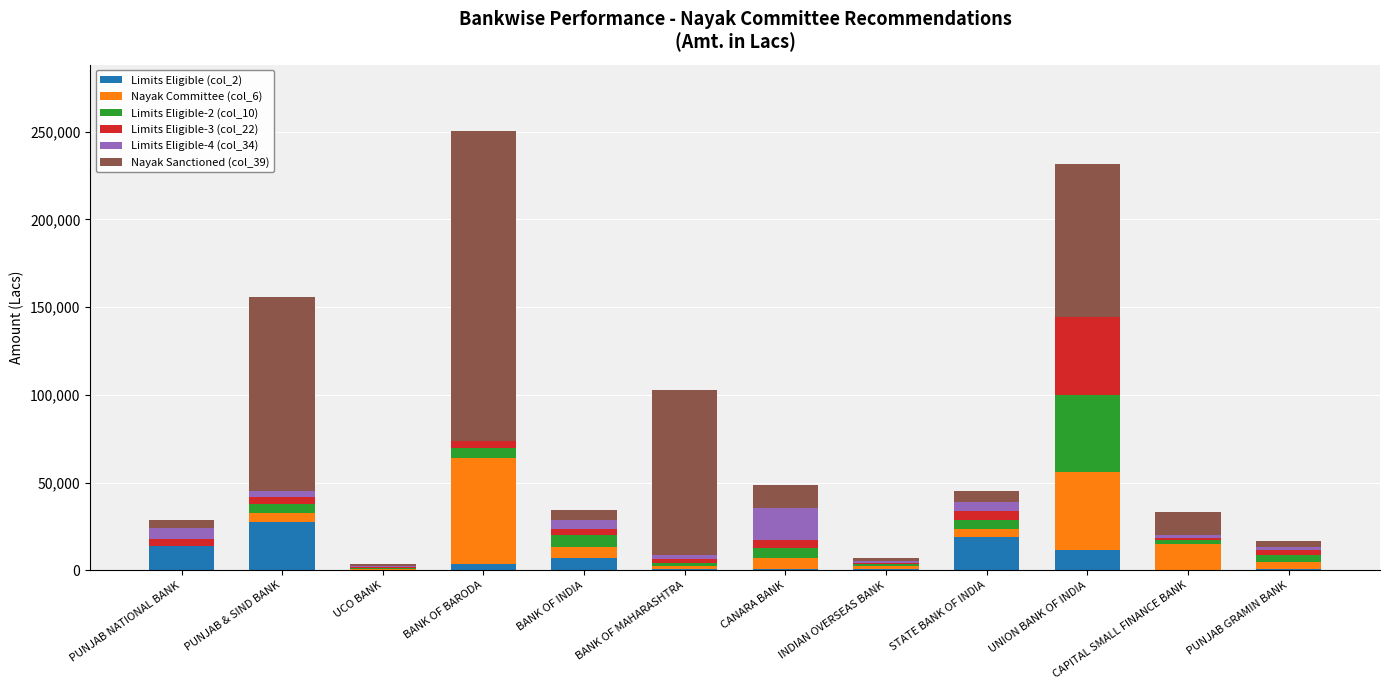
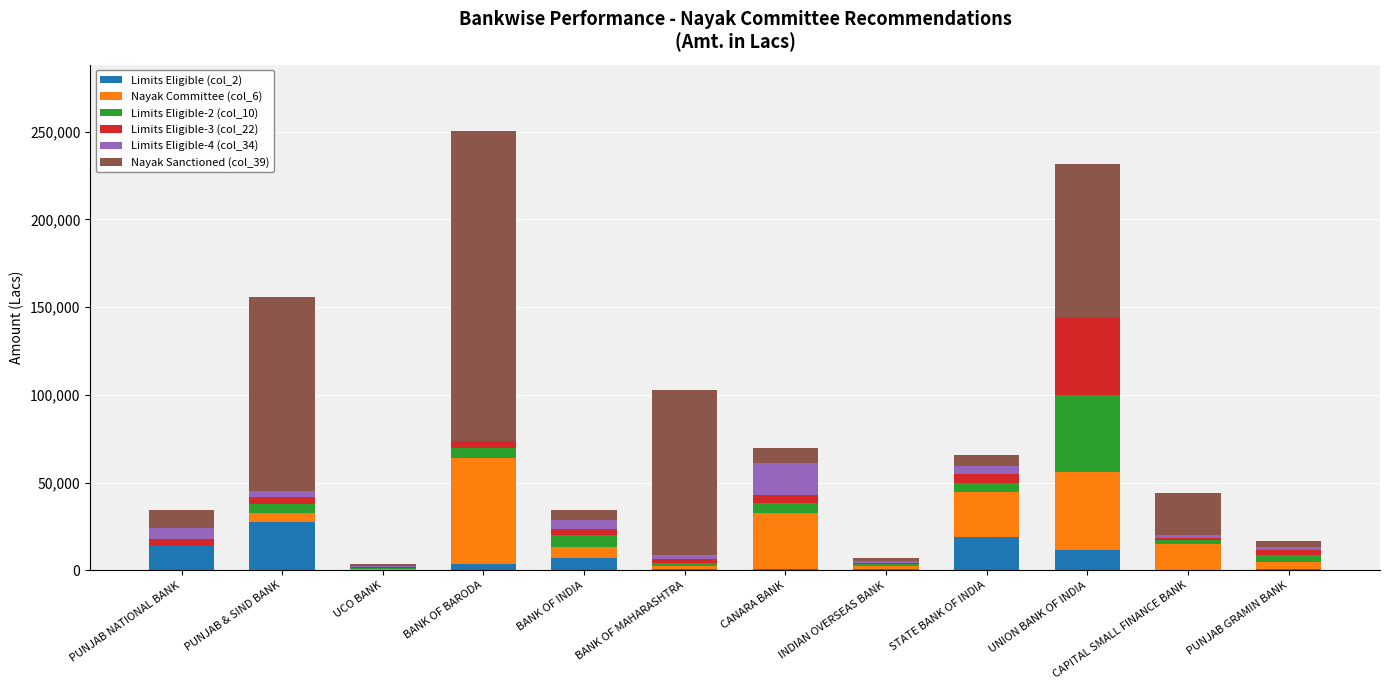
  {
    "Limits Eligible (col_2)": {
      "PUNJAB NATIONAL BANK": "14,000",
      "PUNJAB & SIND BANK": "28,000",
      "BANK OF BARODA": "4,000",
      "BANK OF INDIA": "7,000",
      "STATE BANK OF INDIA": "19,000",
      "UNION BANK OF INDIA": "12,000"
    },
    "Nayak Committee (col_6)": {
      "PUNJAB NATIONAL BANK": "0",
      "PUNJAB & SIND BANK": "5,000",
      "BANK OF BARODA": "61,000",
      "BANK OF INDIA": "7,000",
      "BANK OF MAHARASHTRA": "2,000",
-     "CANARA BANK": "6,000",
-     "STATE BANK OF INDIA": "5,000",
+     "CANARA BANK": "32,000",
+     "STATE BANK OF INDIA": "26,000",
      "UNION BANK OF INDIA": "44,000",
      "CAPITAL SMALL FINANCE BANK": "15,000",
      "PUNJAB GRAMIN BANK": "4,000"
    },
    "Limits Eligible-2 (col_10)": {
      "PUNJAB NATIONAL BANK": "0",
      "PUNJAB & SIND BANK": "5,000",
      "BANK OF BARODA": "6,000",
      "BANK OF INDIA": "7,000",
      "BANK OF MAHARASHTRA": "2,000",
      "CANARA BANK": "6,000",
      "STATE BANK OF INDIA": "5,000",
      "UNION BANK OF INDIA": "44,000",
      "CAPITAL SMALL FINANCE BANK": "2,000",
      "PUNJAB GRAMIN BANK": "4,000"
    },
    "Limits Eligible-3 (col_22)": {
      "PUNJAB NATIONAL BANK": "4,000",
      "PUNJAB & SIND BANK": "4,000",
      "BANK OF BARODA": "4,000",
      "BANK OF INDIA": "3,000",
      "BANK OF MAHARASHTRA": "2,000",
      "CANARA BANK": "5,000",
      "STATE BANK OF INDIA": "5,000",
      "UNION BANK OF INDIA": "44,000",
      "PUNJAB GRAMIN BANK": "3,000"
    },
    "Limits Eligible-4 (col_34)": {
      "PUNJAB NATIONAL BANK": "6,000",
      "PUNJAB & SIND BANK": "4,000",
      "BANK OF BARODA": "0",
      "BANK OF INDIA": "5,000",
      "BANK OF MAHARASHTRA": "2,000",
      "CANARA BANK": "18,000",
      "STATE BANK OF INDIA": "5,000",
      "UNION BANK OF INDIA": "0",
      "PUNJAB GRAMIN BANK": "2,000"
    },
    "Nayak Sanctioned (col_39)": {
-     "PUNJAB NATIONAL BANK": "4,000",
+     "PUNJAB NATIONAL BANK": "10,000",
      "PUNJAB & SIND BANK": "110,000",
      "BANK OF BARODA": "177,000",
      "BANK OF INDIA": "6,000",
      "BANK OF MAHARASHTRA": "94,000",
-     "CANARA BANK": "13,000",
+     "CANARA BANK": "9,000",
      "INDIAN OVERSEAS BANK": "2,000",
      "STATE BANK OF INDIA": "6,000",
      "UNION BANK OF INDIA": "87,000",
-     "CAPITAL SMALL FINANCE BANK": "13,000",
+     "CAPITAL SMALL FINANCE BANK": "24,000",
      "PUNJAB GRAMIN BANK": "3,000"
    }
  }
